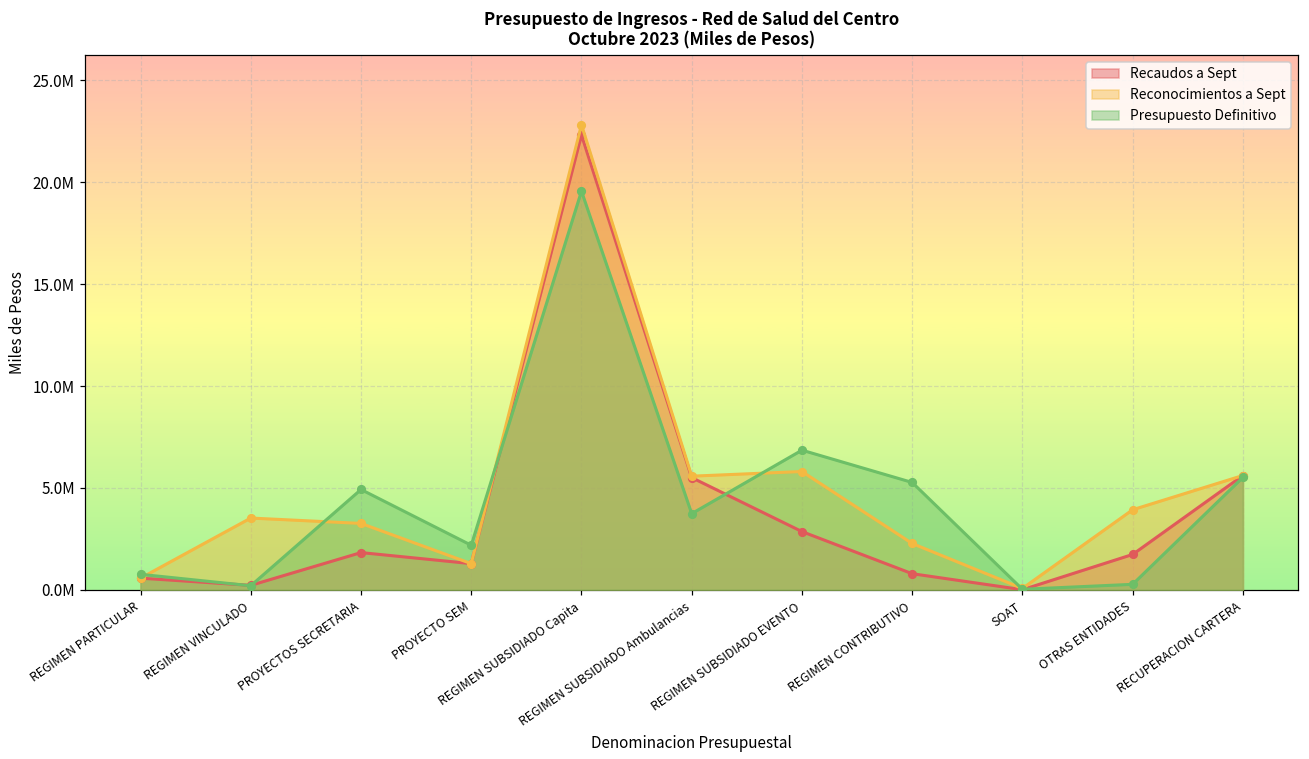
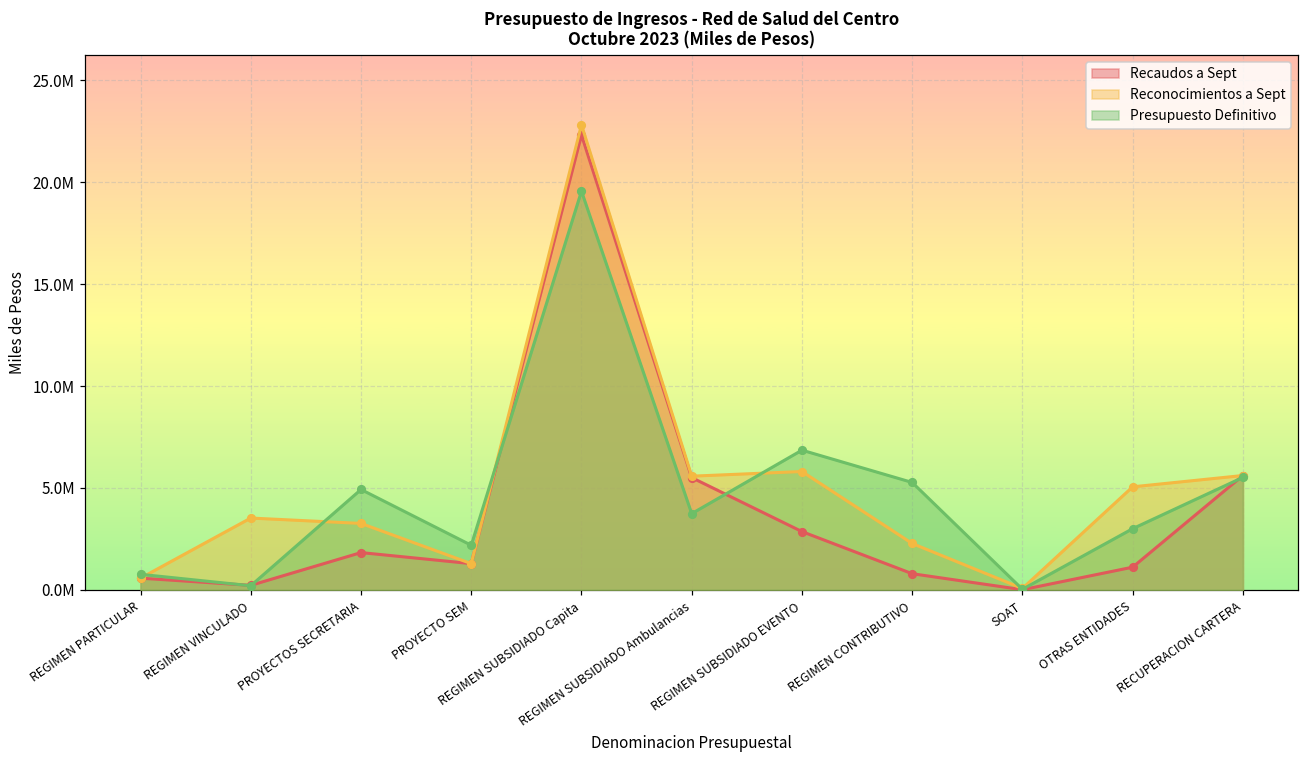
  {
    "Recaudos a Sept": {
      "PROYECTOS SECRETARIA": 1800000,
      "REGIMEN SUBSIDIADO Capita": 22300000,
      "REGIMEN SUBSIDIADO EVENTO": 2900000,
      "REGIMEN CONTRIBUTIVO": 800000,
-     "OTRAS ENTIDADES": 1700000
+     "OTRAS ENTIDADES": 1100000
    },
    "Reconocimientos a Sept": {
      "REGIMEN VINCULADO": 3500000,
      "PROYECTOS SECRETARIA": 3300000,
      "REGIMEN SUBSIDIADO Capita": 22800000,
      "REGIMEN SUBSIDIADO EVENTO": 5800000,
      "REGIMEN CONTRIBUTIVO": 2300000,
-     "OTRAS ENTIDADES": 3900000
+     "OTRAS ENTIDADES": 5100000
    },
    "Presupuesto Definitivo": {
      "REGIMEN PARTICULAR": 800000,
      "PROYECTOS SECRETARIA": 4900000,
      "PROYECTO SEM": 2200000,
      "REGIMEN SUBSIDIADO Capita": 19600000,
      "REGIMEN SUBSIDIADO Ambulancias": 3700000,
      "REGIMEN SUBSIDIADO EVENTO": 6900000,
      "REGIMEN CONTRIBUTIVO": 5300000,
-     "OTRAS ENTIDADES": 300000
+     "OTRAS ENTIDADES": 3000000
    }
  }
